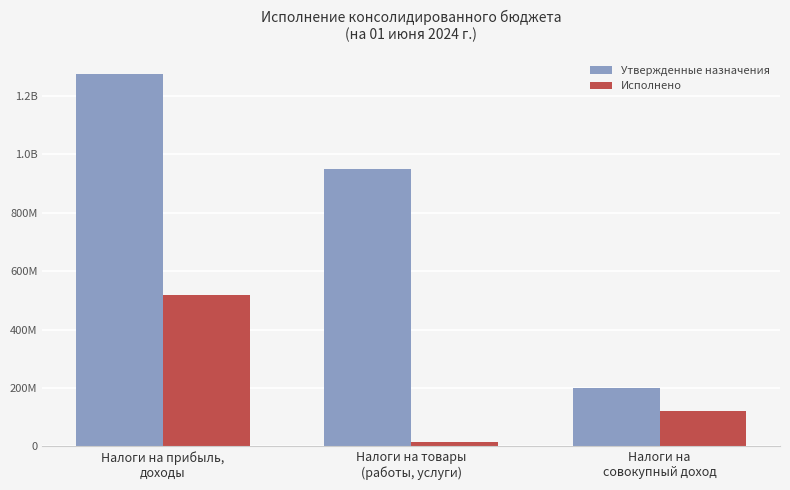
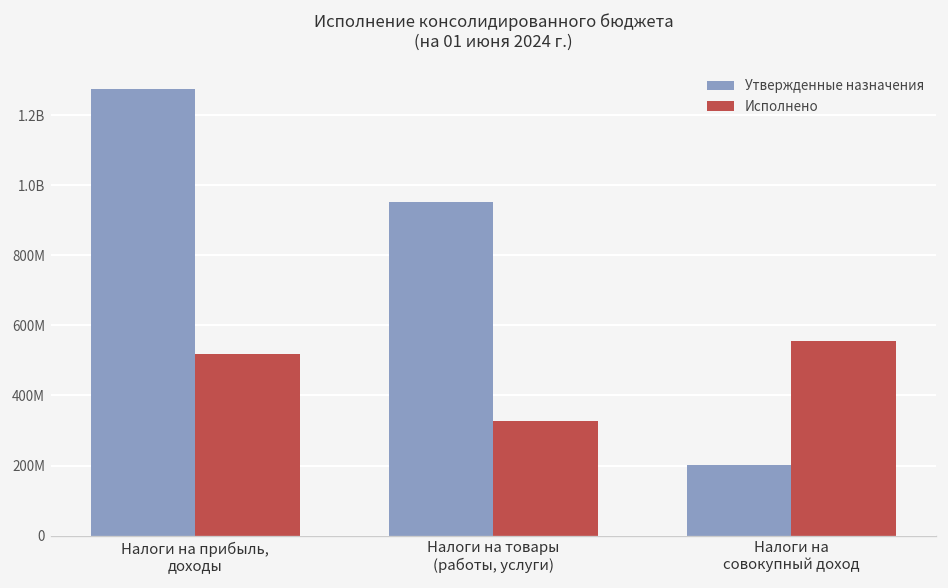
  {
    "Утвержденные назначения": {
      "Налоги на прибыль, доходы": 1270000000,
      "Налоги на товары (работы, услуги)": 950000000,
      "Налоги на совокупный доход": 200000000
    },
    "Исполнено": {
      "Налоги на прибыль, доходы": 520000000,
-     "Налоги на товары (работы, услуги)": 10000000,
-     "Налоги на совокупный доход": 120000000
+     "Налоги на товары (работы, услуги)": 330000000,
+     "Налоги на совокупный доход": 560000000
    }
  }
